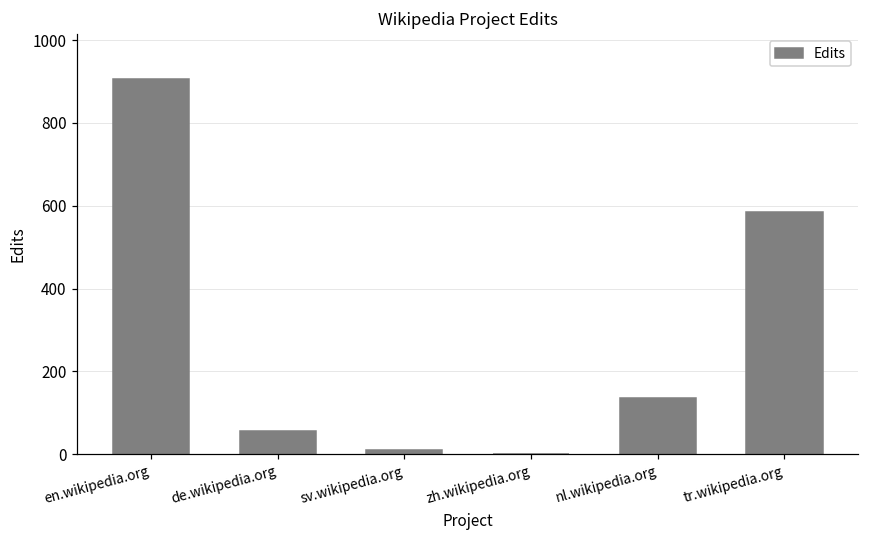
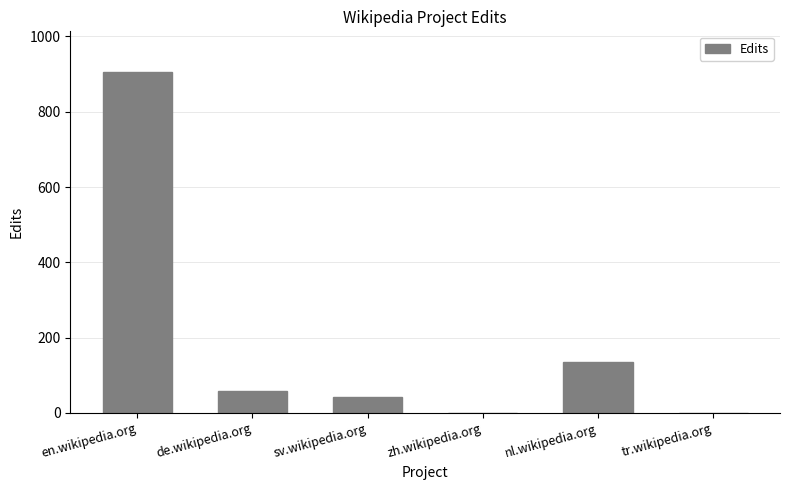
  {
    "en.wikipedia.org": 910,
    "de.wikipedia.org": 60,
-   "sv.wikipedia.org": 10,
+   "sv.wikipedia.org": 40,
    "nl.wikipedia.org": 140,
-   "tr.wikipedia.org": 580
+   "tr.wikipedia.org": 0
  }
